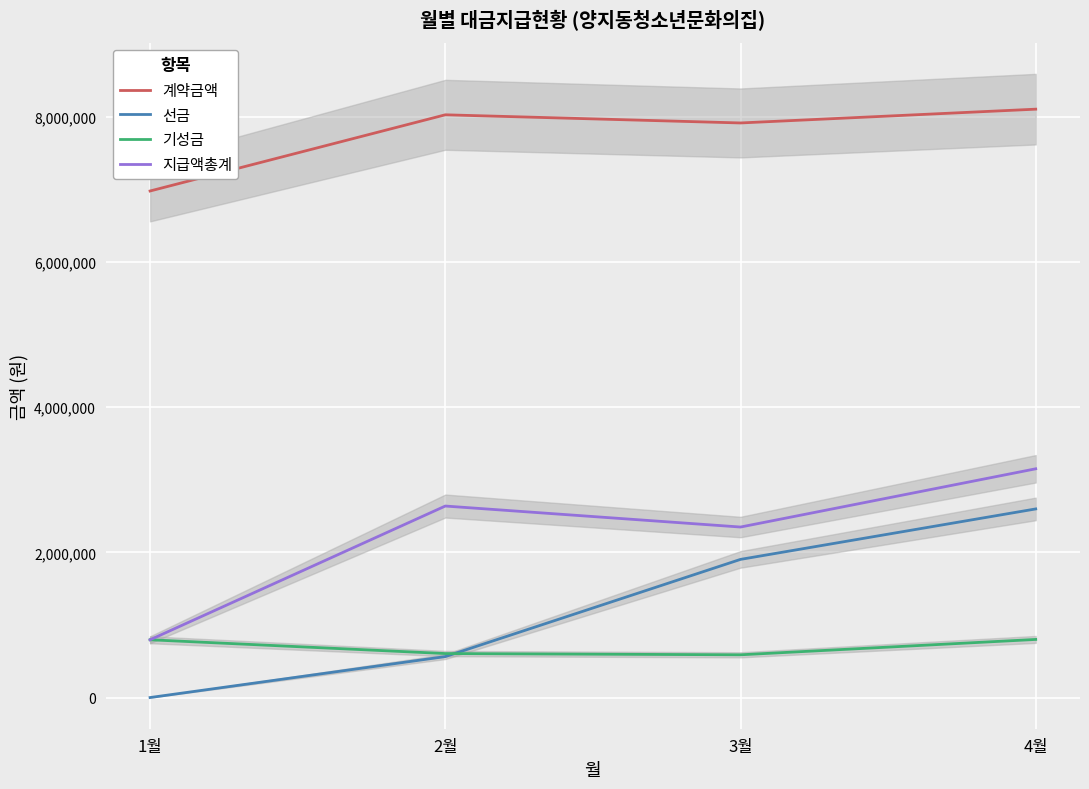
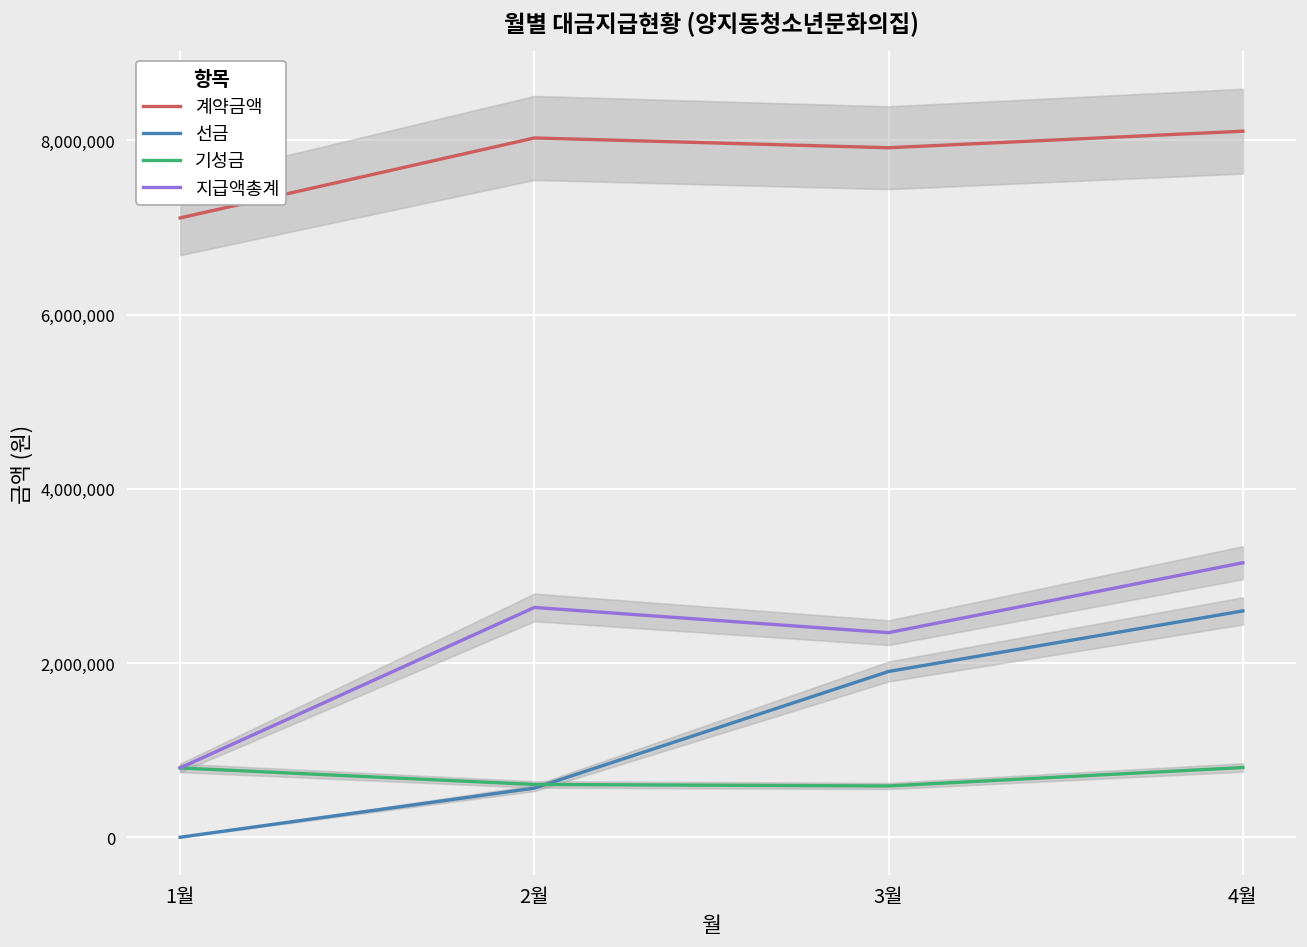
  {
    "계약금액": {
-     "1월": "7,000,000",
+     "1월": "7,100,000",
      "2월": "8,000,000",
      "3월": "7,900,000",
      "4월": "8,100,000"
    },
    "선금": {
      "3월": "1,900,000",
      "4월": "2,600,000"
    },
    "기성금": {
      "3월": "600,000",
      "4월": "800,000"
    },
    "지급액총계": {
      "2월": "2,600,000",
      "3월": "2,300,000",
      "4월": "3,200,000"
    }
  }
